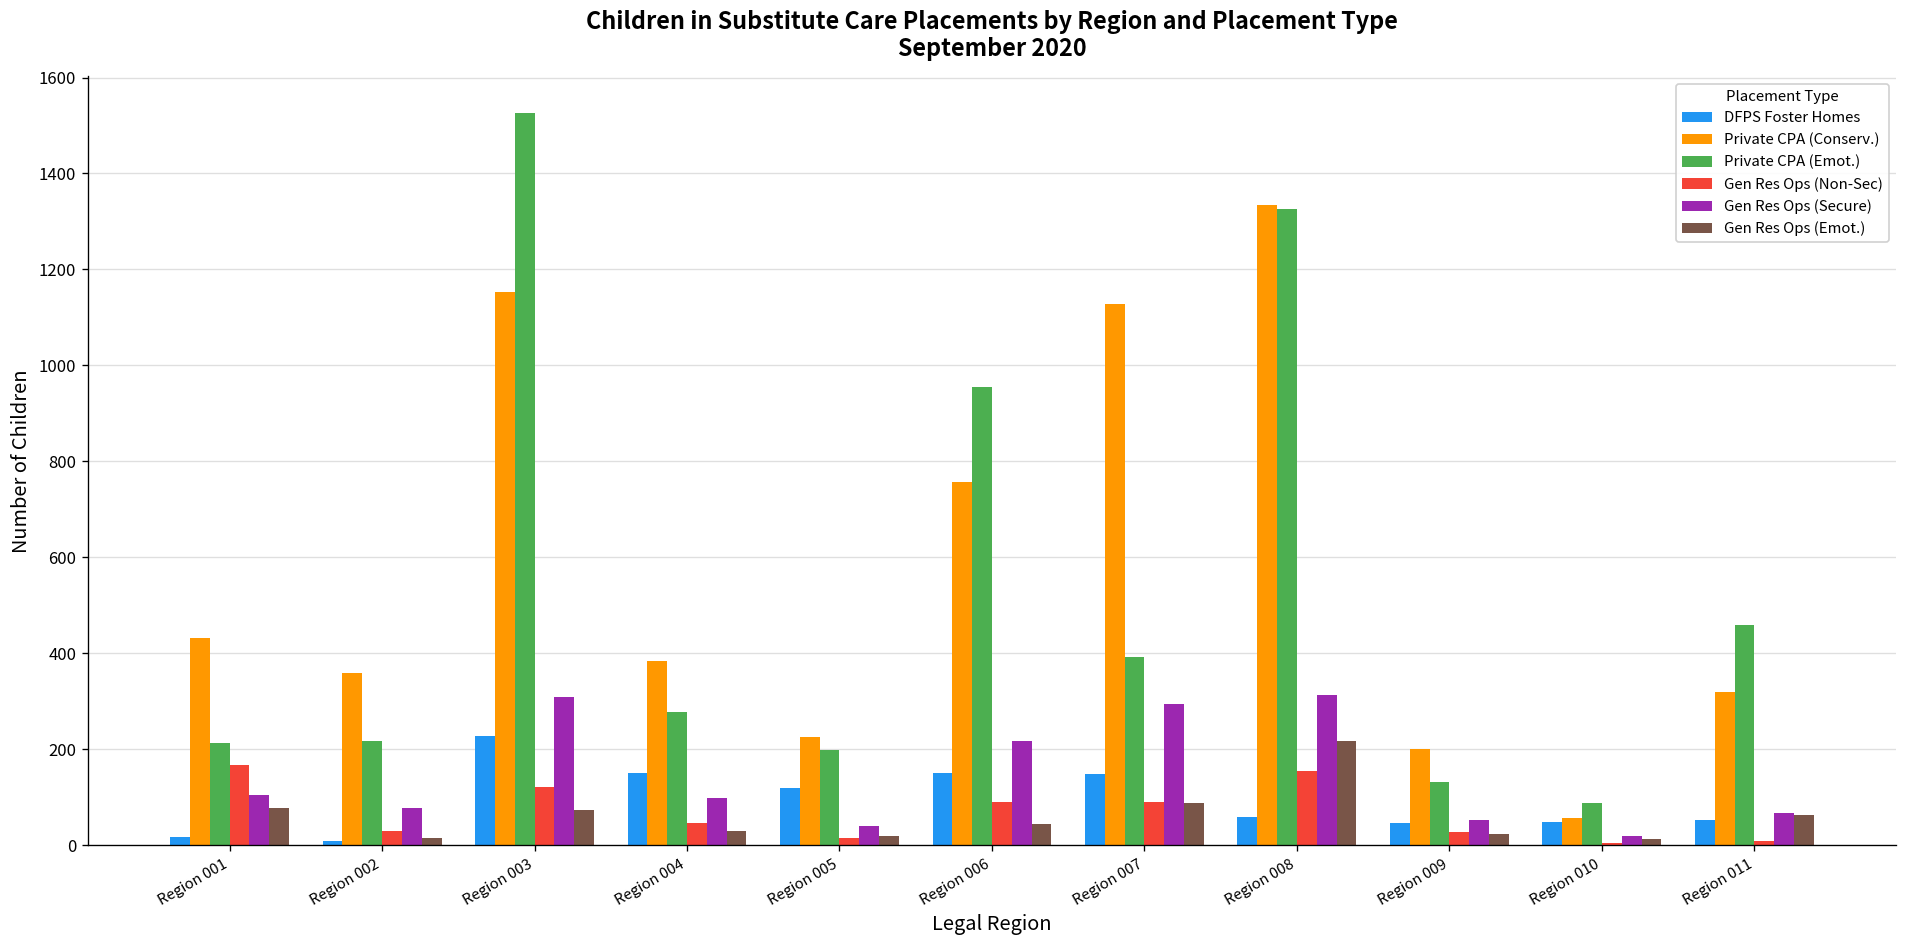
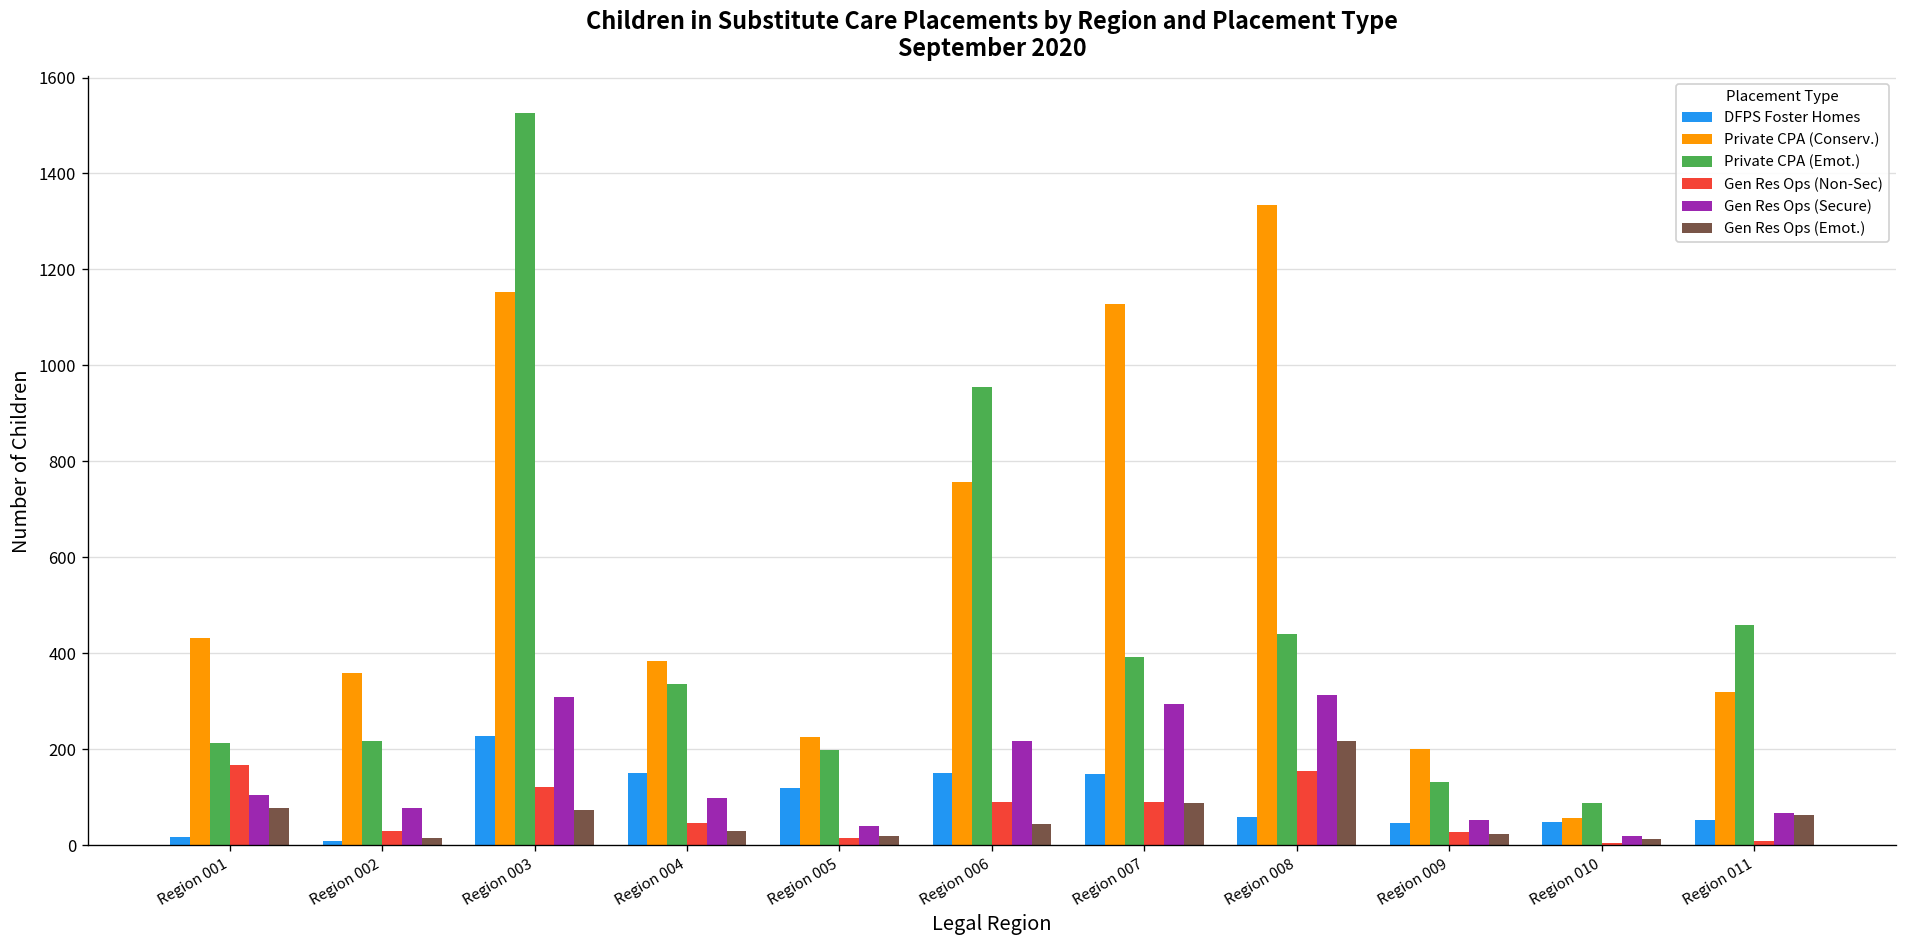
  {
    "DFPS Foster Homes": {
      "Region 001": 20,
      "Region 002": 10,
      "Region 003": 230,
      "Region 004": 150,
      "Region 005": 120,
      "Region 006": 150,
      "Region 007": 150,
      "Region 008": 60,
      "Region 009": 50,
      "Region 010": 50,
      "Region 011": 50
    },
    "Private CPA (Conserv.)": {
      "Region 001": 430,
      "Region 002": 360,
      "Region 003": 1150,
      "Region 004": 390,
      "Region 005": 230,
      "Region 006": 760,
      "Region 007": 1130,
      "Region 008": 1330,
      "Region 009": 200,
      "Region 010": 60,
      "Region 011": 320
    },
    "Private CPA (Emot.)": {
      "Region 001": 210,
      "Region 002": 220,
      "Region 003": 1530,
-     "Region 004": 280,
+     "Region 004": 340,
      "Region 005": 200,
      "Region 006": 960,
      "Region 007": 390,
-     "Region 008": 1330,
+     "Region 008": 440,
      "Region 009": 130,
      "Region 010": 90,
      "Region 011": 460
    },
    "Gen Res Ops (Non-Sec)": {
      "Region 001": 170,
      "Region 002": 30,
      "Region 003": 120,
      "Region 004": 50,
      "Region 005": 20,
      "Region 006": 90,
      "Region 007": 90,
      "Region 008": 150,
      "Region 009": 30,
      "Region 011": 10
    },
    "Gen Res Ops (Secure)": {
      "Region 001": 100,
      "Region 002": 80,
      "Region 003": 310,
      "Region 004": 100,
      "Region 005": 40,
      "Region 006": 220,
      "Region 007": 300,
      "Region 008": 310,
      "Region 009": 50,
      "Region 010": 20,
      "Region 011": 70
    },
    "Gen Res Ops (Emot.)": {
      "Region 001": 80,
      "Region 002": 20,
      "Region 003": 70,
      "Region 004": 30,
      "Region 005": 20,
      "Region 006": 40,
      "Region 007": 90,
      "Region 008": 220,
      "Region 009": 20,
      "Region 010": 10,
      "Region 011": 60
    }
  }
